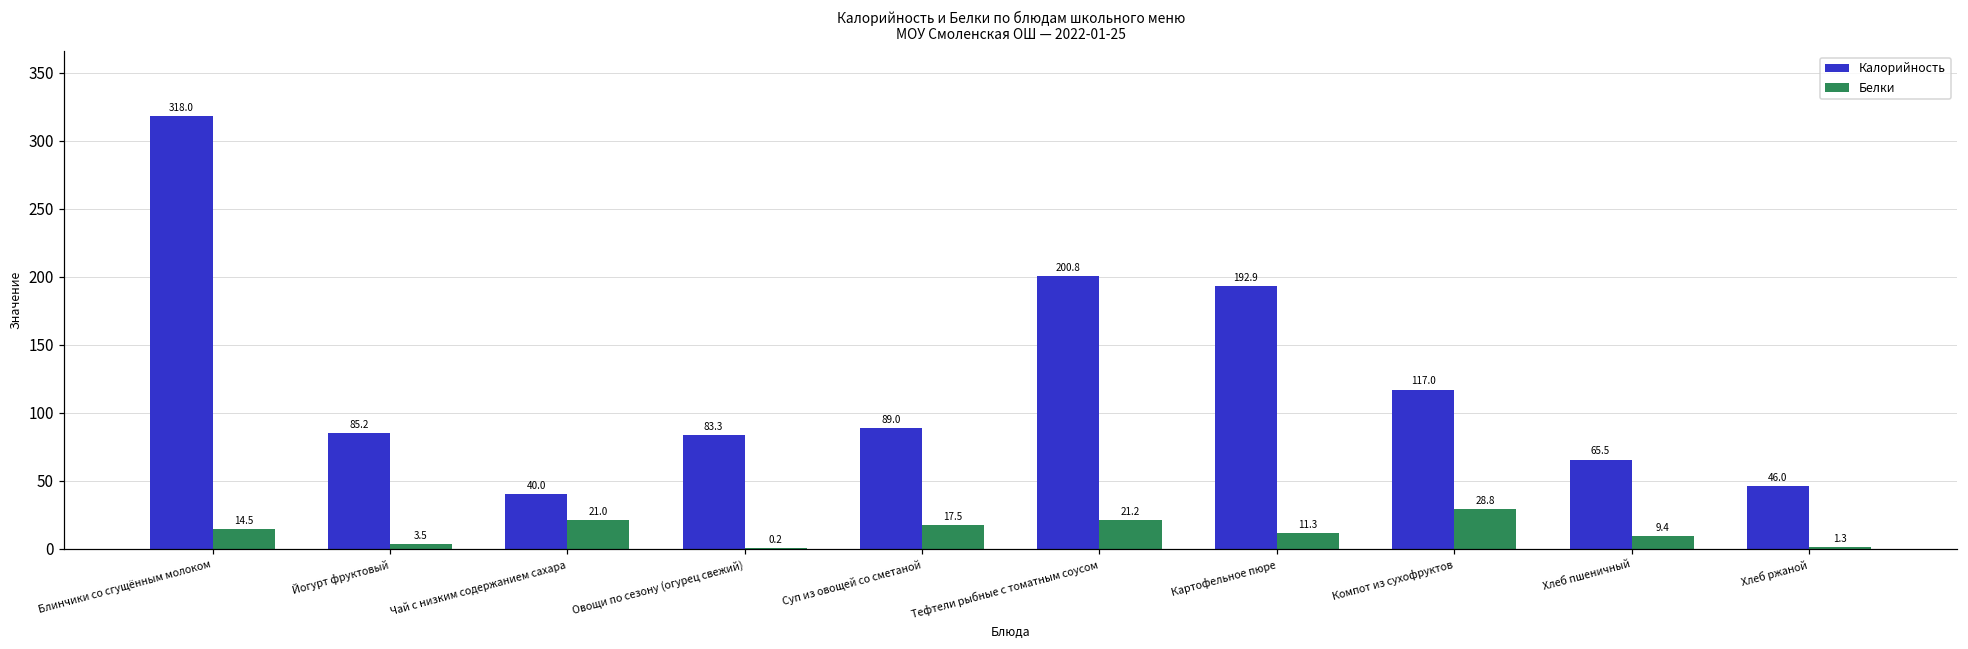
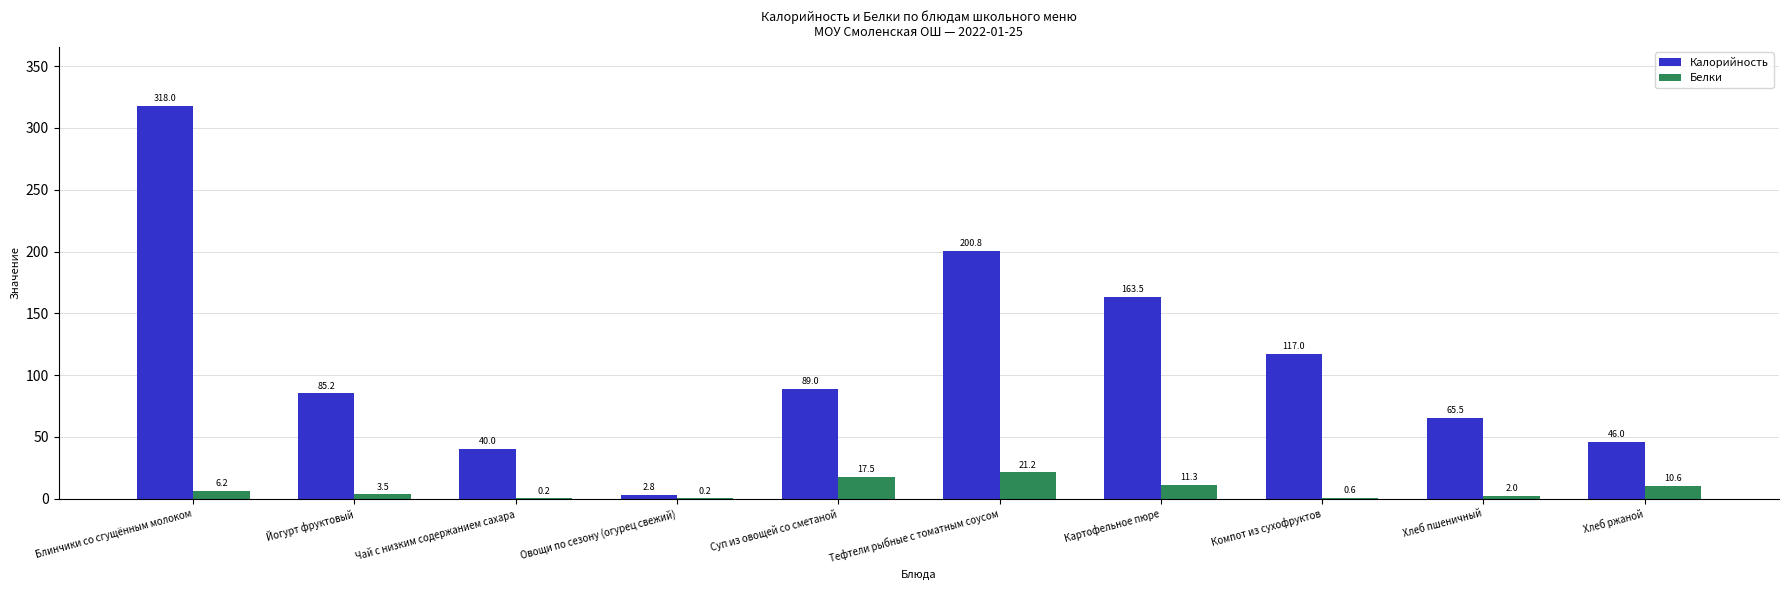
  {
    "Калорийность": {
      "Блинчики со сгущённым молоком": 318.0,
      "Йогурт фруктовый": 85.2,
      "Чай с низким содержанием сахара": 40.0,
-     "Овощи по сезону (огурец свежий)": 83.3,
+     "Овощи по сезону (огурец свежий)": 2.8,
      "Суп из овощей со сметаной": 89.0,
      "Тефтели рыбные с томатным соусом": 200.8,
-     "Картофельное пюре": 192.9,
+     "Картофельное пюре": 163.5,
      "Компот из сухофруктов": 117.0,
      "Хлеб пшеничный": 65.5,
      "Хлеб ржаной": 46.0
    },
    "Белки": {
-     "Блинчики со сгущённым молоком": 14.5,
+     "Блинчики со сгущённым молоком": 6.2,
      "Йогурт фруктовый": 3.5,
-     "Чай с низким содержанием сахара": 21.0,
+     "Чай с низким содержанием сахара": 0.2,
      "Овощи по сезону (огурец свежий)": 0.2,
      "Суп из овощей со сметаной": 17.5,
      "Тефтели рыбные с томатным соусом": 21.2,
      "Картофельное пюре": 11.3,
-     "Компот из сухофруктов": 28.8,
-     "Хлеб пшеничный": 9.4,
-     "Хлеб ржаной": 1.3
+     "Компот из сухофруктов": 0.6,
+     "Хлеб пшеничный": 2.0,
+     "Хлеб ржаной": 10.6
    }
  }
